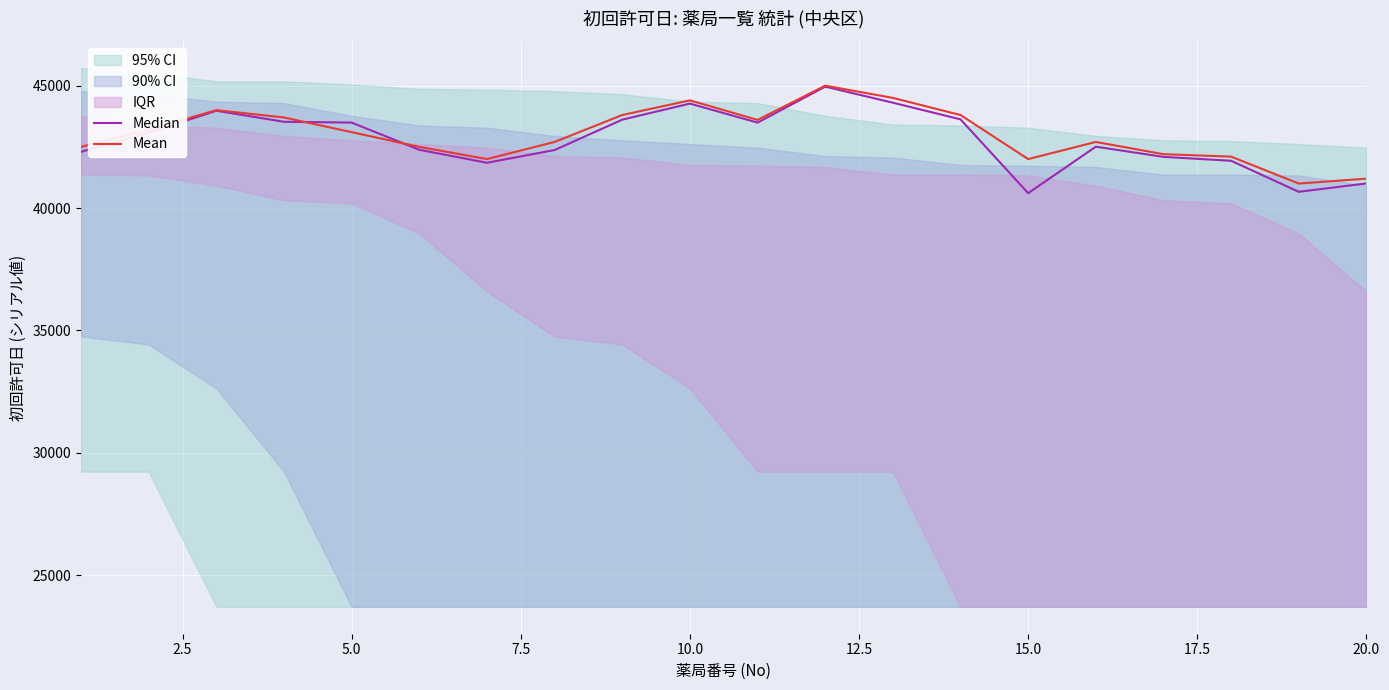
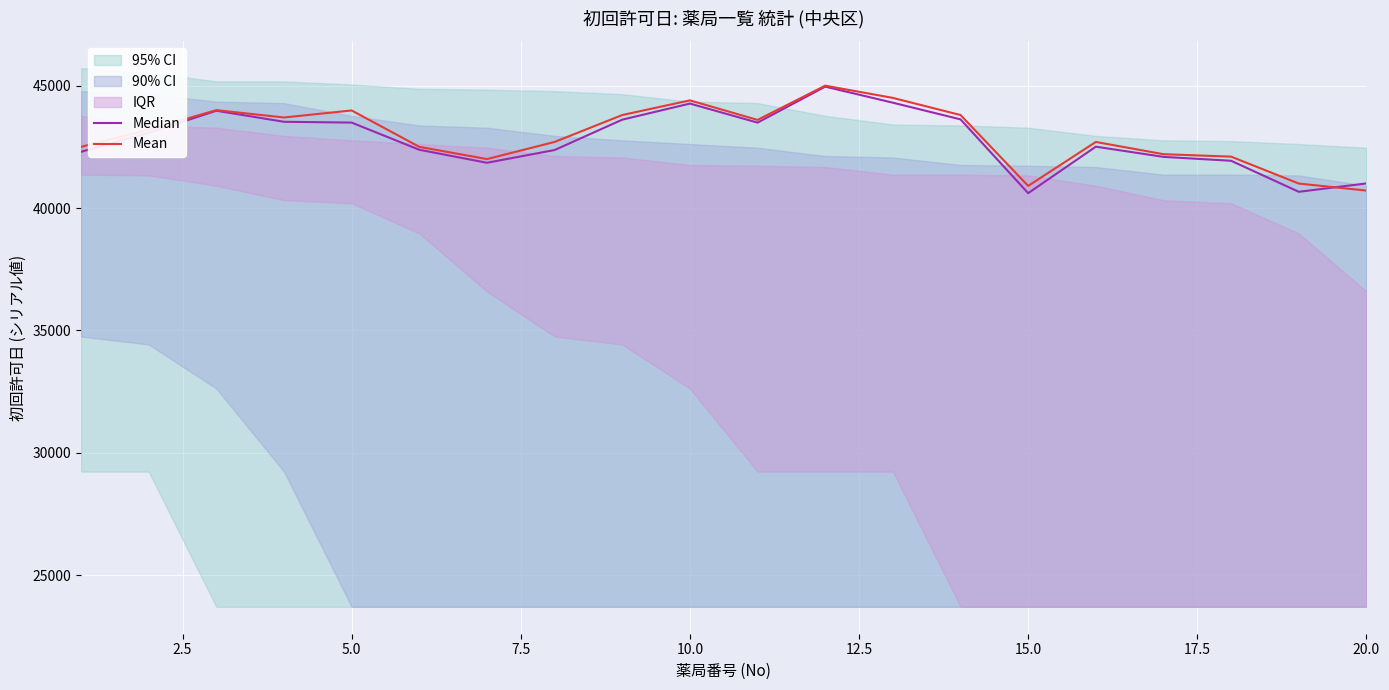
  {
    "Median": {
      "5.0": 43500,
      "15.0": 40600
    },
    "Mean": {
-     "5.0": 43100,
-     "15.0": 42000,
-     "20.0": 41200
+     "5.0": 44000,
+     "15.0": 40900,
+     "20.0": 40700
    }
  }
